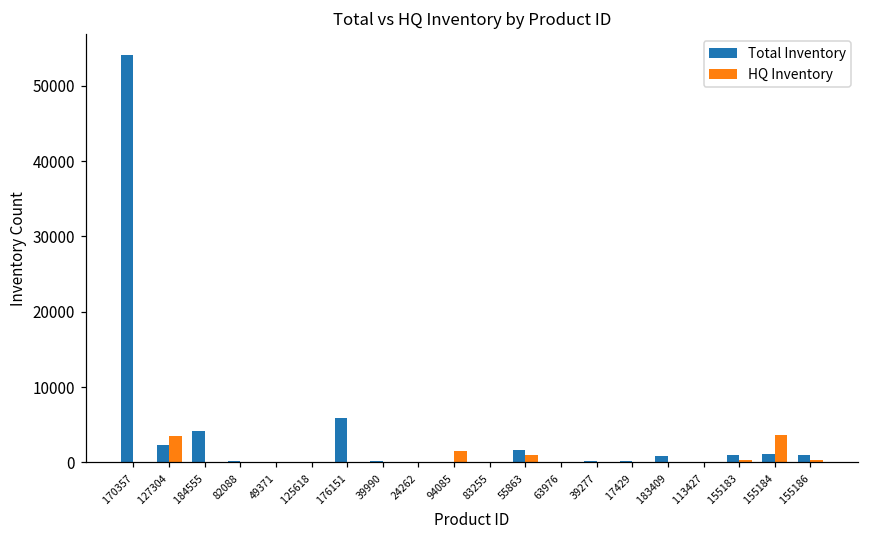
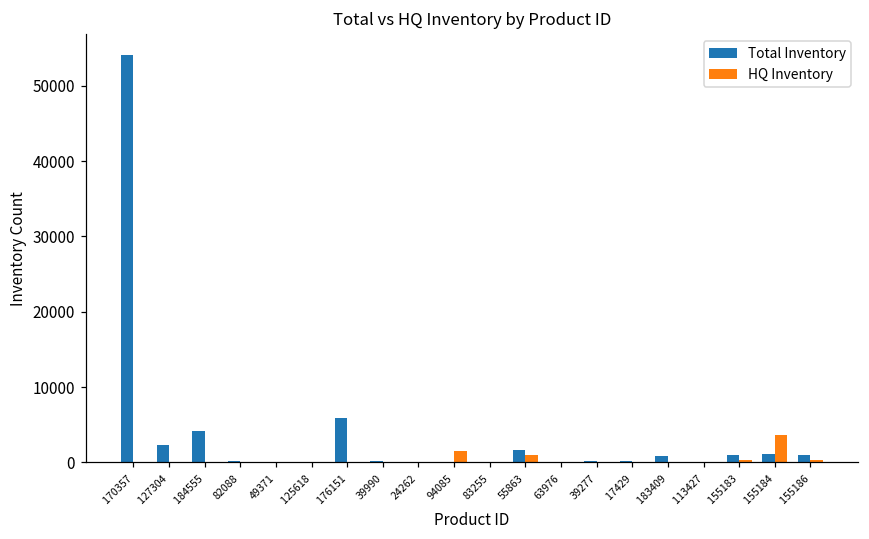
  {
    "Total Inventory": {
      "170357": 54000,
      "127304": 2000,
      "184555": 4000,
      "176151": 6000,
      "55863": 2000,
      "183409": 1000,
      "155183": 1000,
      "155184": 1000,
      "155186": 1000
    },
    "HQ Inventory": {
      "170357": 0,
-     "127304": 4000,
+     "127304": 0,
      "125618": 0,
      "24262": 0,
      "94085": 1000,
      "55863": 1000,
      "63976": 0,
      "183409": 0,
      "155184": 4000
    }
  }
